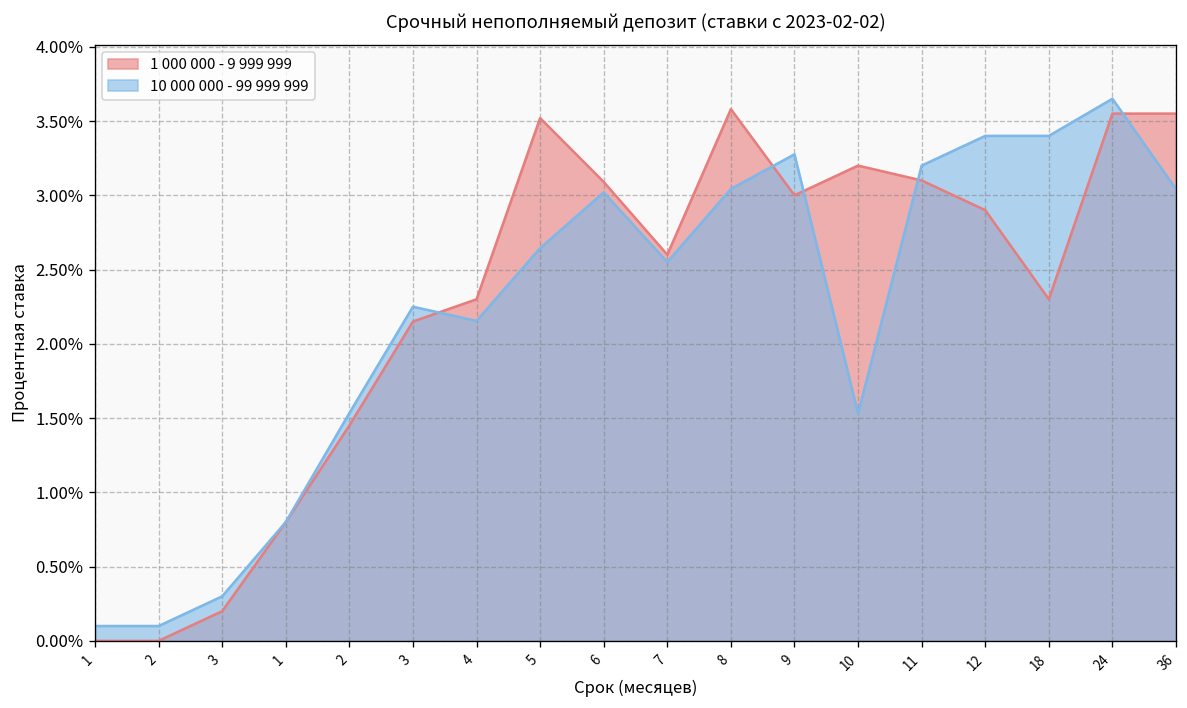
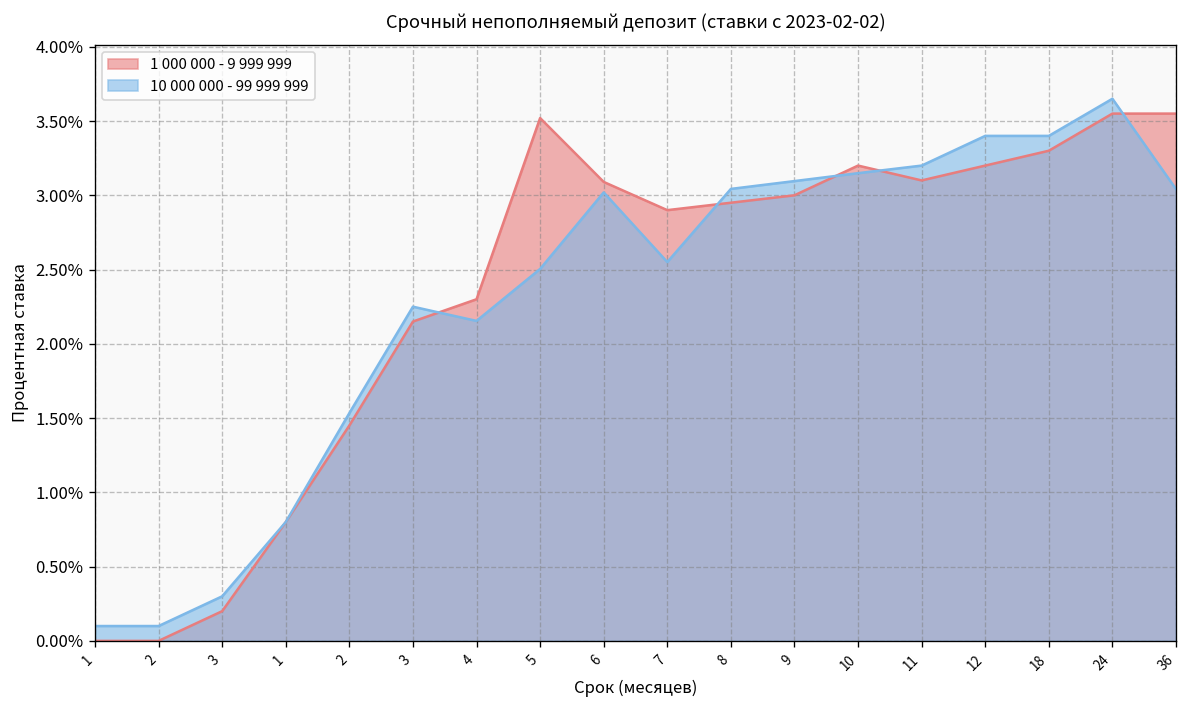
  {
    "1 000 000 - 9 999 999": {
      "4": "2.30%",
      "5": "3.52%",
      "6": "3.09%",
-     "7": "2.60%",
-     "8": "3.58%",
+     "7": "2.90%",
+     "8": "2.95%",
      "9": "3.00%",
      "10": "3.20%",
      "11": "3.10%",
-     "12": "2.90%",
-     "18": "2.30%",
+     "12": "3.20%",
+     "18": "3.30%",
      "24": "3.55%",
      "36": "3.55%"
    },
    "10 000 000 - 99 999 999": {
      "4": "2.15%",
-     "5": "2.64%",
+     "5": "2.50%",
      "6": "3.02%",
      "7": "2.55%",
      "8": "3.04%",
-     "9": "3.28%",
-     "10": "1.53%",
+     "9": "3.10%",
+     "10": "3.15%",
      "11": "3.20%",
      "12": "3.40%",
      "18": "3.40%",
      "24": "3.65%",
      "36": "3.04%"
    }
  }
